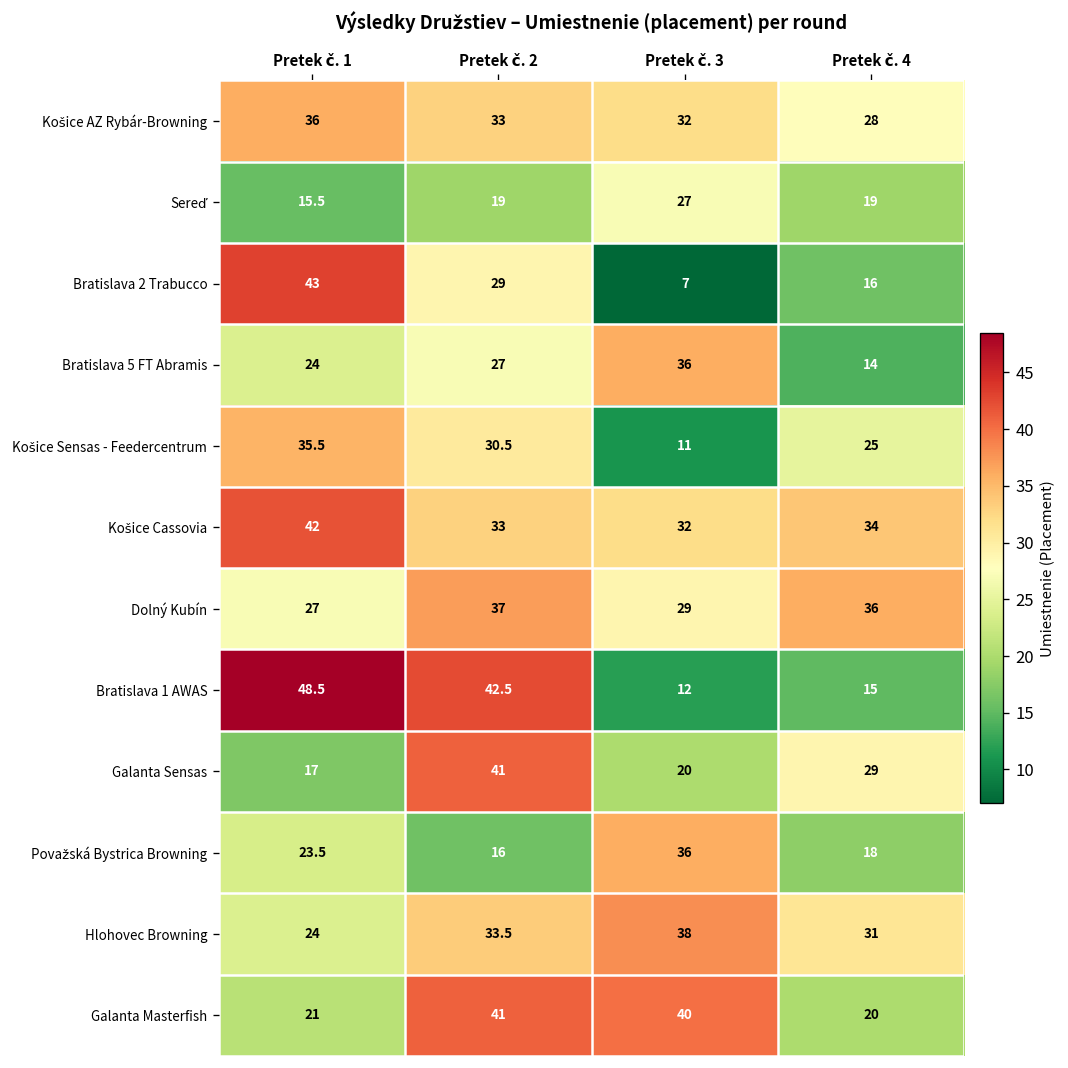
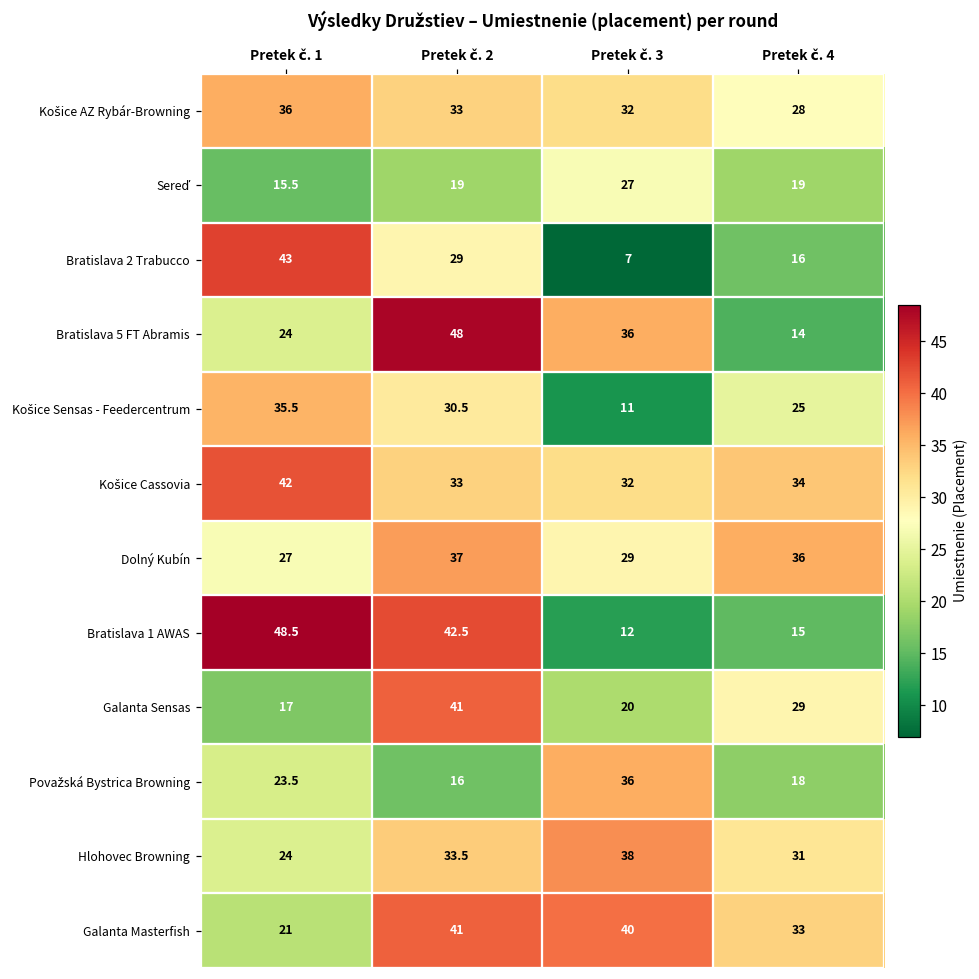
  {
    "Košice AZ Rybár-Browning": {
      "Pretek č. 1": 36,
      "Pretek č. 2": 33,
      "Pretek č. 3": 32,
      "Pretek č. 4": 28
    },
    "Sereď": {
      "Pretek č. 1": 15.5,
      "Pretek č. 2": 19,
      "Pretek č. 3": 27,
      "Pretek č. 4": 19
    },
    "Bratislava 2 Trabucco": {
      "Pretek č. 1": 43,
      "Pretek č. 2": 29,
      "Pretek č. 3": 7,
      "Pretek č. 4": 16
    },
    "Bratislava 5 FT Abramis": {
      "Pretek č. 1": 24,
-     "Pretek č. 2": 27,
+     "Pretek č. 2": 48,
      "Pretek č. 3": 36,
      "Pretek č. 4": 14
    },
    "Košice Sensas - Feedercentrum": {
      "Pretek č. 1": 35.5,
      "Pretek č. 2": 30.5,
      "Pretek č. 3": 11,
      "Pretek č. 4": 25
    },
    "Košice Cassovia": {
      "Pretek č. 1": 42,
      "Pretek č. 2": 33,
      "Pretek č. 3": 32,
      "Pretek č. 4": 34
    },
    "Dolný Kubín": {
      "Pretek č. 1": 27,
      "Pretek č. 2": 37,
      "Pretek č. 3": 29,
      "Pretek č. 4": 36
    },
    "Bratislava 1 AWAS": {
      "Pretek č. 1": 48.5,
      "Pretek č. 2": 42.5,
      "Pretek č. 3": 12,
      "Pretek č. 4": 15
    },
    "Galanta Sensas": {
      "Pretek č. 1": 17,
      "Pretek č. 2": 41,
      "Pretek č. 3": 20,
      "Pretek č. 4": 29
    },
    "Považská Bystrica Browning": {
      "Pretek č. 1": 23.5,
      "Pretek č. 2": 16,
      "Pretek č. 3": 36,
      "Pretek č. 4": 18
    },
    "Hlohovec Browning": {
      "Pretek č. 1": 24,
      "Pretek č. 2": 33.5,
      "Pretek č. 3": 38,
      "Pretek č. 4": 31
    },
    "Galanta Masterfish": {
      "Pretek č. 1": 21,
      "Pretek č. 2": 41,
      "Pretek č. 3": 40,
-     "Pretek č. 4": 20
+     "Pretek č. 4": 33
    }
  }
